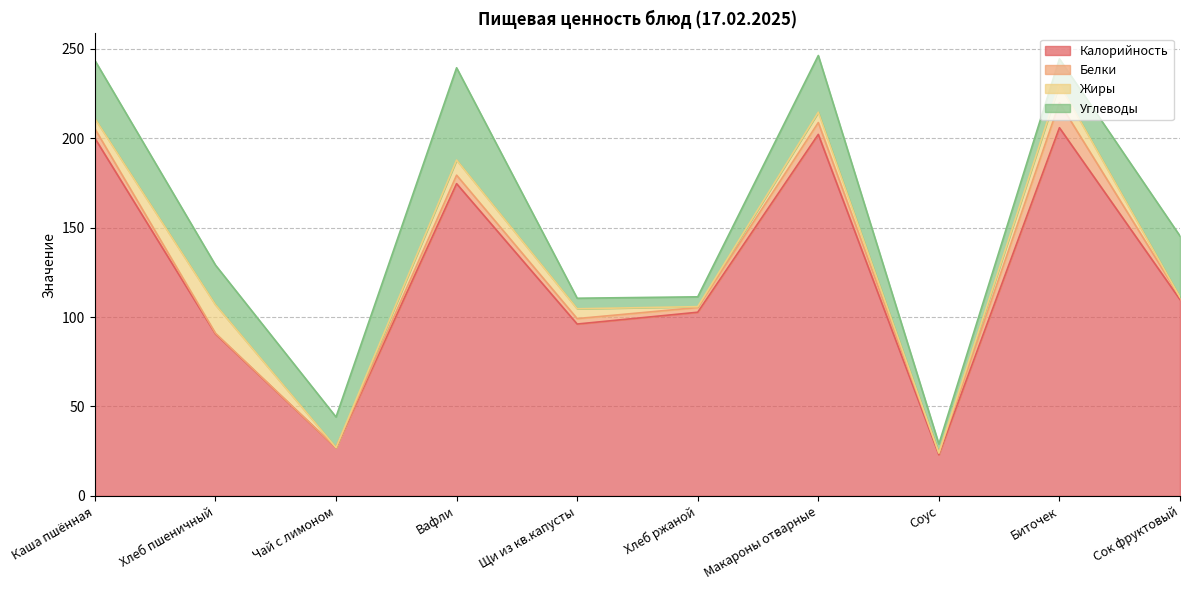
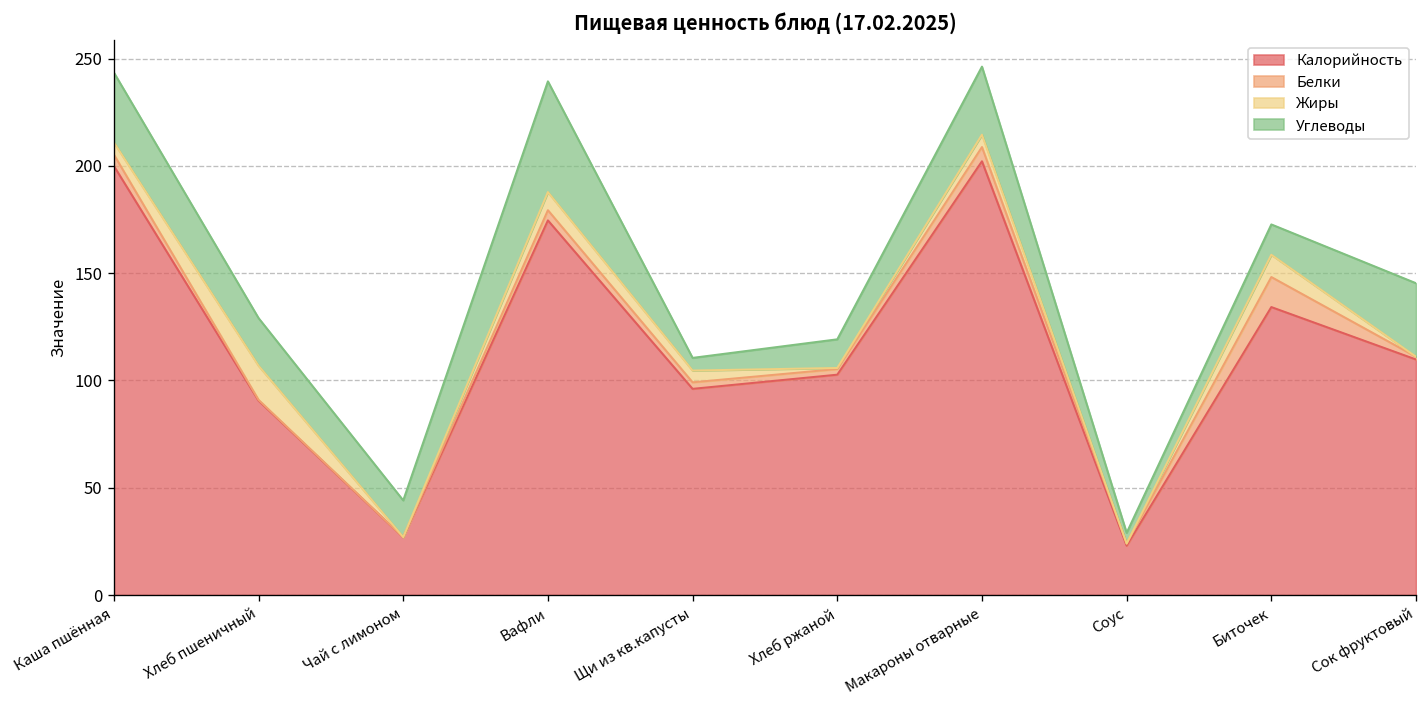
  {
    "Калорийность": {
      "Каша пшённая": 200,
      "Вафли": 175,
      "Щи из кв.капусты": 96,
      "Хлеб ржаной": 103,
      "Макароны отварные": 202,
-     "Биточек": 206
+     "Биточек": 134
    },
    "Углеводы": {
      "Каша пшённая": 33,
      "Хлеб пшеничный": 22,
      "Чай с лимоном": 17,
      "Вафли": 52,
      "Щи из кв.капусты": 6,
-     "Хлеб ржаной": 5,
+     "Хлеб ржаной": 13,
      "Макароны отварные": 32,
      "Соус": 5,
      "Сок фруктовый": 34
    }
  }
